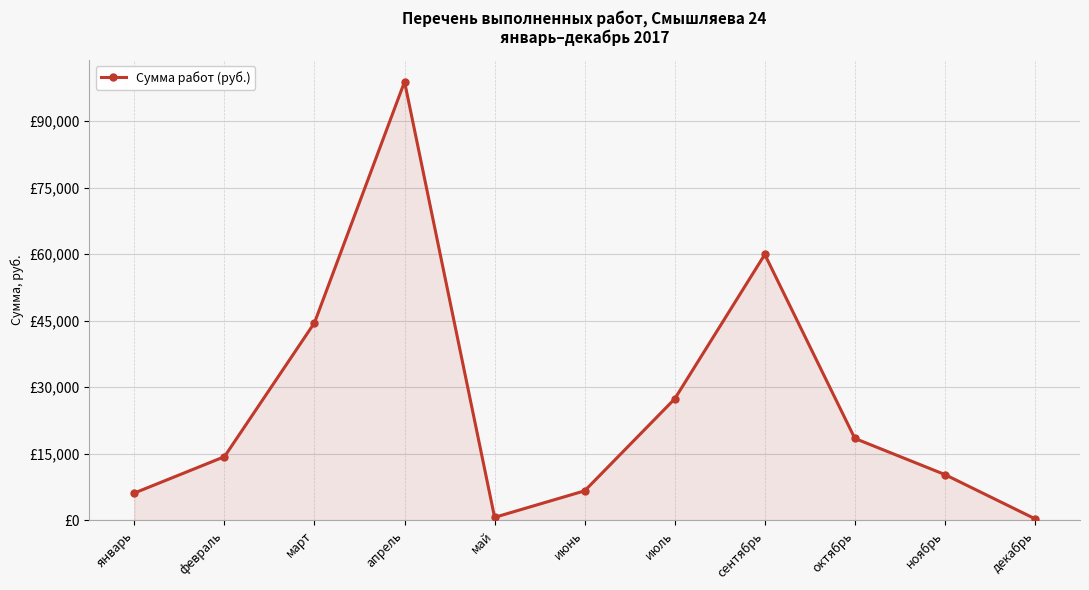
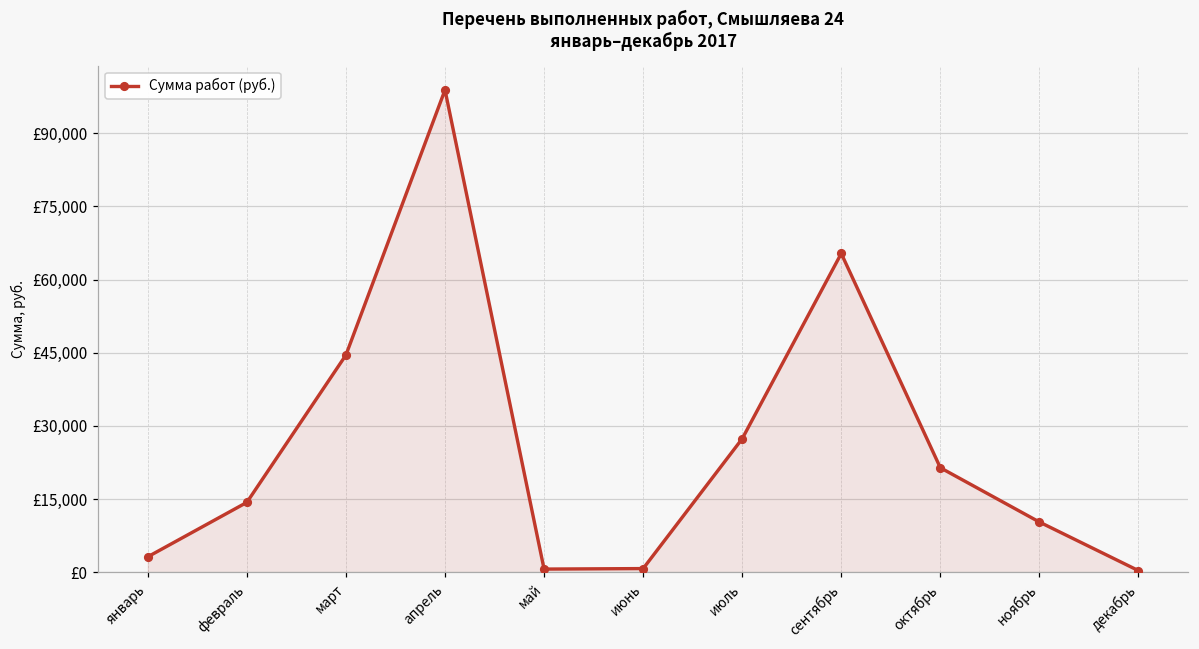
  {
-   "январь": "£6,000",
+   "январь": "£3,000",
    "февраль": "£14,000",
    "март": "£45,000",
    "апрель": "£99,000",
    "май": "£1,000",
-   "июнь": "£7,000",
+   "июнь": "£1,000",
    "июль": "£27,000",
-   "сентябрь": "£60,000",
-   "октябрь": "£18,000",
+   "сентябрь": "£65,000",
+   "октябрь": "£21,000",
    "ноябрь": "£10,000",
    "декабрь": "£0"
  }
